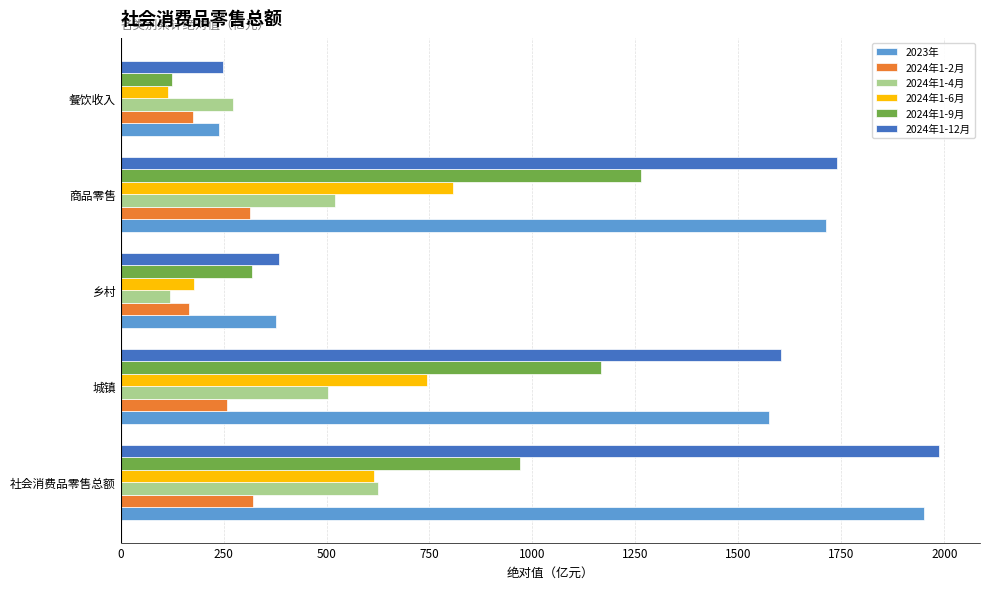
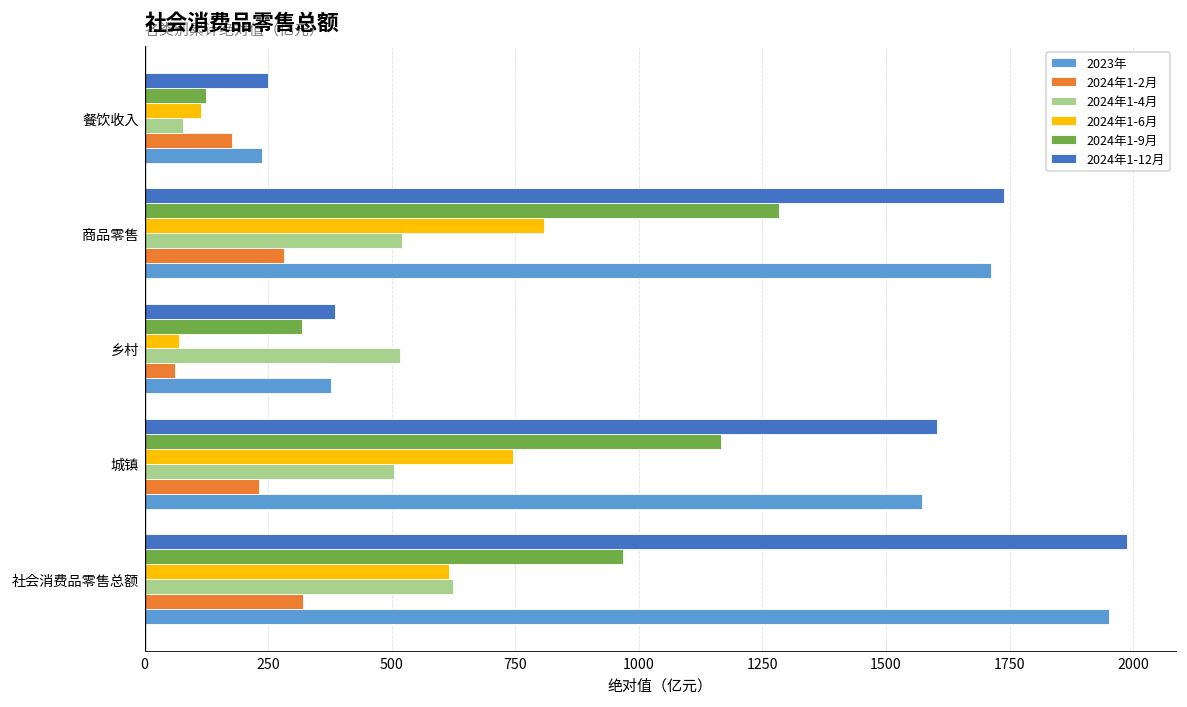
  {
    "2024年1-2月": {
      "餐饮收入": 180,
-     "商品零售": 310,
-     "乡村": 170,
-     "城镇": 260,
+     "商品零售": 280,
+     "乡村": 60,
+     "城镇": 230,
      "社会消费品零售总额": 320
    },
    "2024年1-4月": {
-     "餐饮收入": 270,
+     "餐饮收入": 80,
      "商品零售": 520,
-     "乡村": 120,
+     "乡村": 520,
      "城镇": 500,
      "社会消费品零售总额": 620
    },
    "2024年1-6月": {
      "餐饮收入": 110,
      "商品零售": 810,
-     "乡村": 180,
+     "乡村": 70,
      "城镇": 740,
      "社会消费品零售总额": 620
    },
    "2024年1-9月": {
      "餐饮收入": 120,
-     "商品零售": 1260,
+     "商品零售": 1280,
      "乡村": 320,
      "城镇": 1170,
      "社会消费品零售总额": 970
    }
  }
